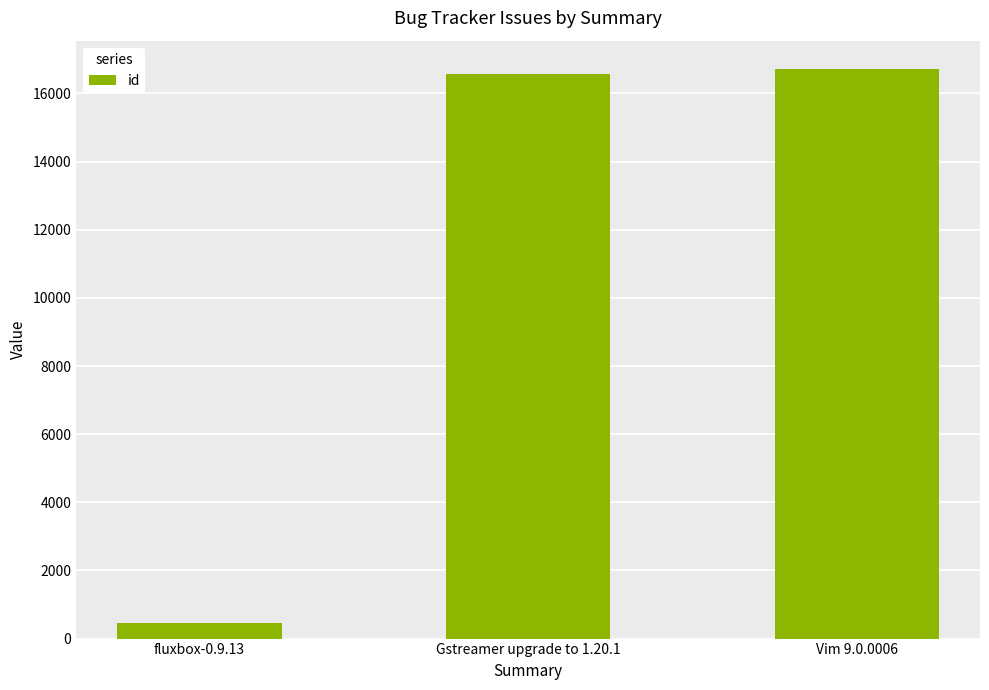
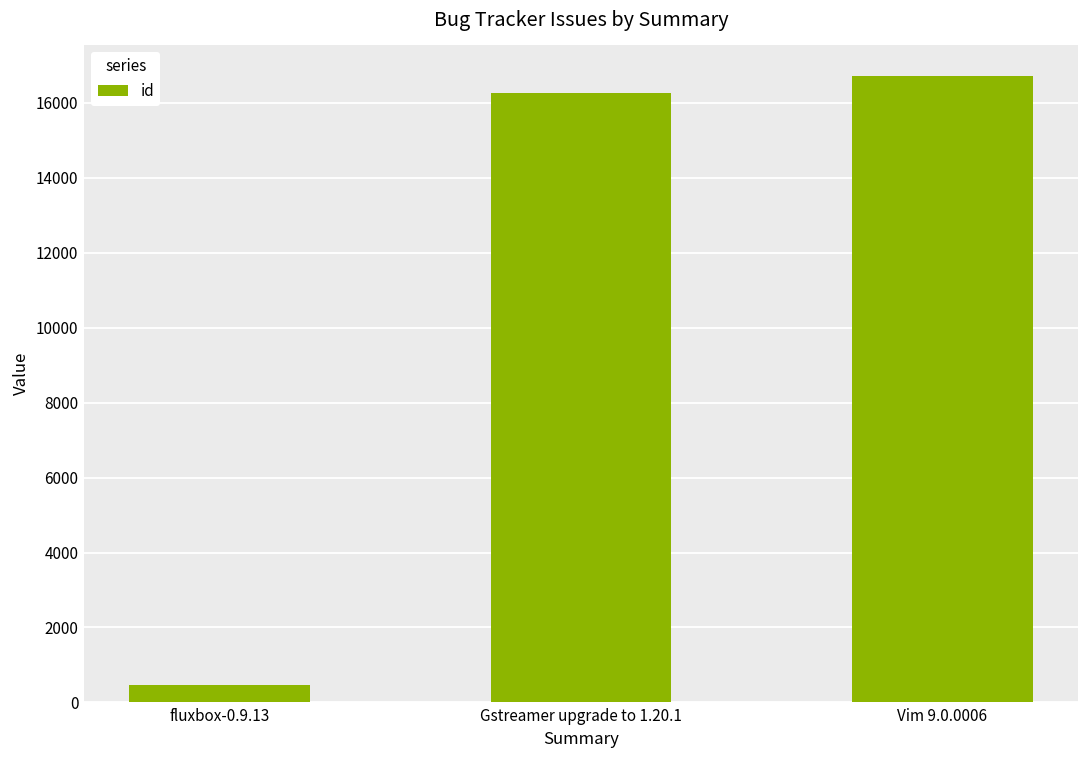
  {
    "fluxbox-0.9.13": 500,
-   "Gstreamer upgrade to 1.20.1": 16600,
+   "Gstreamer upgrade to 1.20.1": 16300,
    "Vim 9.0.0006": 16700
  }
